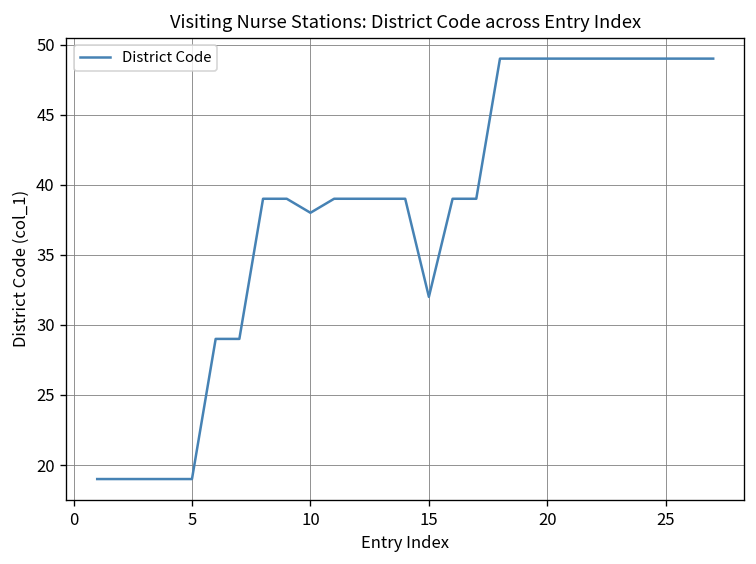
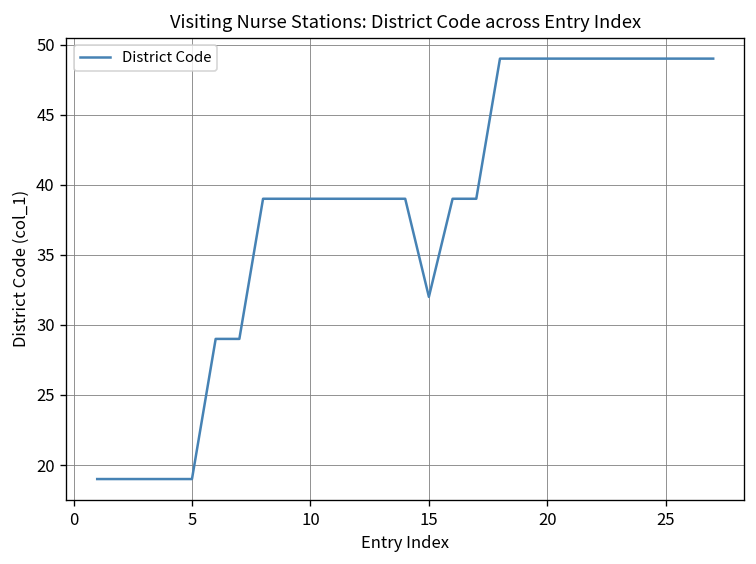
  {
    "5": 19,
-   "10": 38,
+   "10": 39,
    "15": 32,
    "20": 49,
    "25": 49
  }
